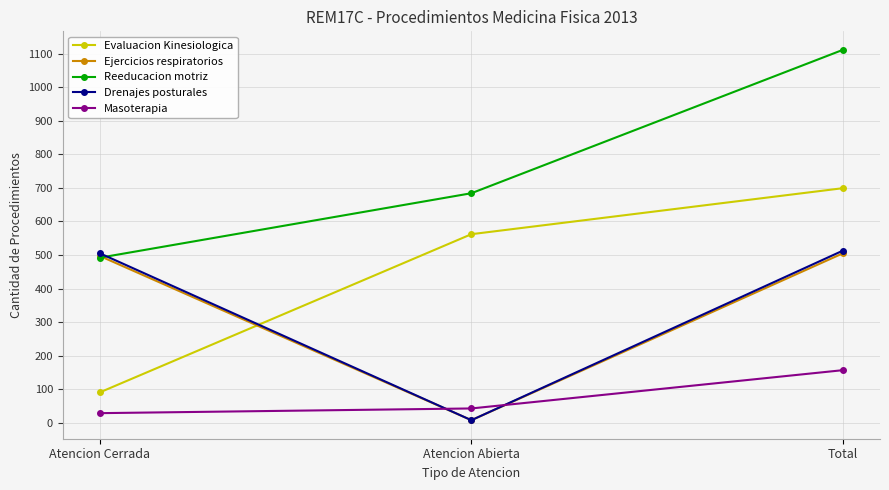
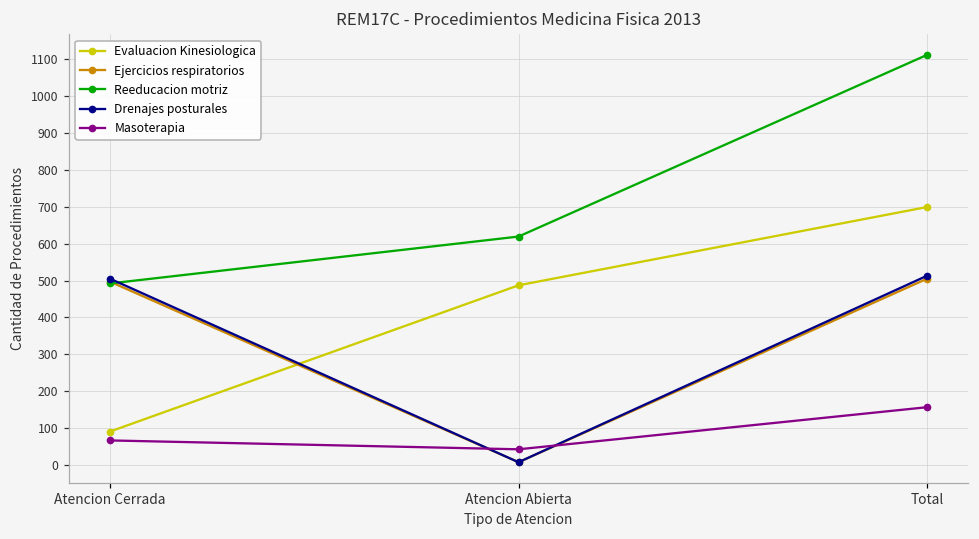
  {
    "Evaluacion Kinesiologica": {
      "Atencion Cerrada": 90,
-     "Atencion Abierta": 560,
+     "Atencion Abierta": 490,
      "Total": 700
    },
    "Ejercicios respiratorios": {
      "Total": 510
    },
    "Reeducacion motriz": {
-     "Atencion Abierta": 680,
+     "Atencion Abierta": 620,
      "Total": 1110
    },
    "Drenajes posturales": {
      "Atencion Cerrada": 510,
      "Total": 510
    },
    "Masoterapia": {
-     "Atencion Cerrada": 30,
+     "Atencion Cerrada": 70,
      "Atencion Abierta": 40,
      "Total": 160
    }
  }
